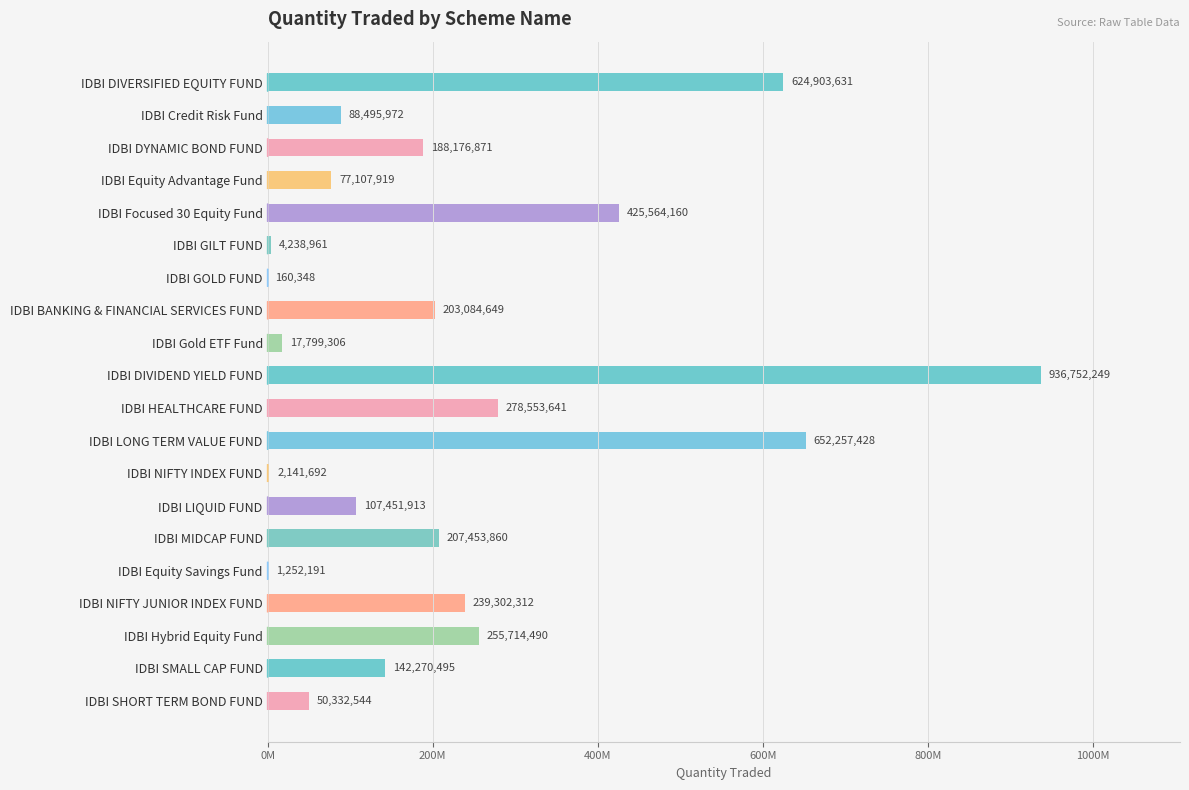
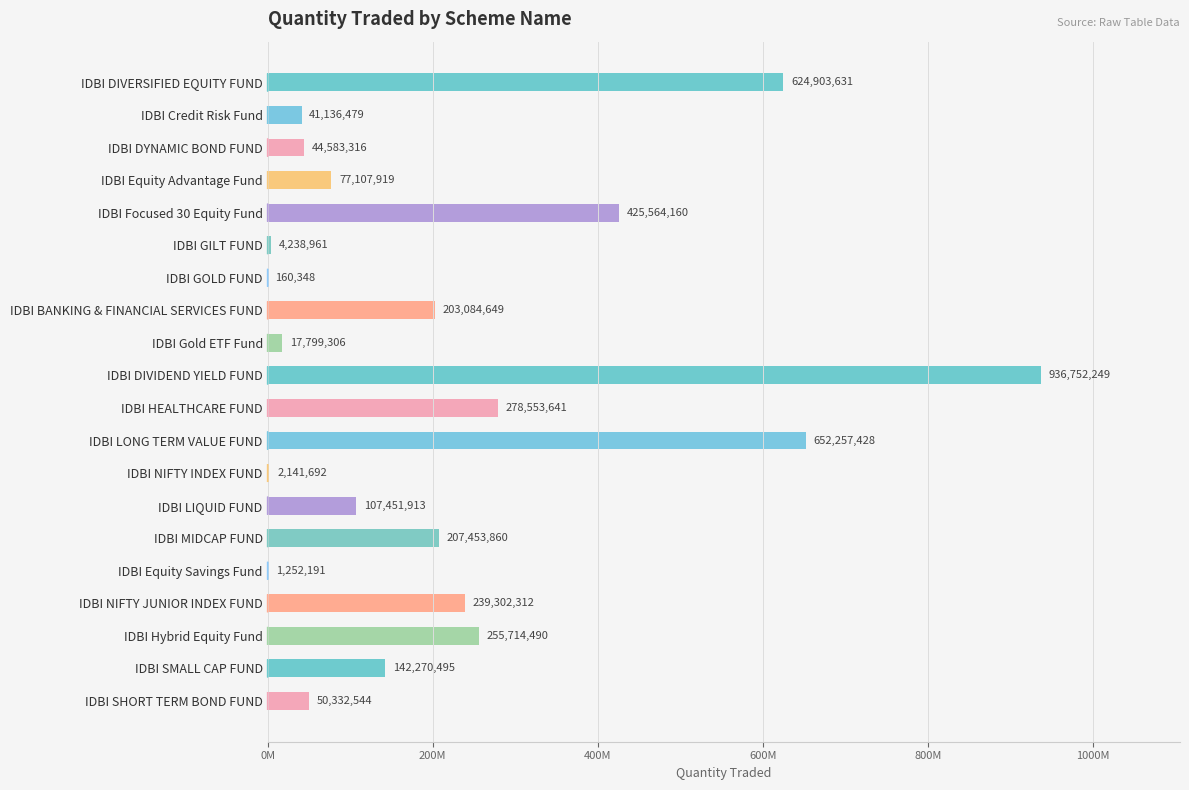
  {
    "IDBI DIVERSIFIED EQUITY FUND": "624,903,631",
-   "IDBI Credit Risk Fund": "88,495,972",
-   "IDBI DYNAMIC BOND FUND": "188,176,871",
+   "IDBI Credit Risk Fund": "41,136,479",
+   "IDBI DYNAMIC BOND FUND": "44,583,316",
    "IDBI Equity Advantage Fund": "77,107,919",
    "IDBI Focused 30 Equity Fund": "425,564,160",
    "IDBI GILT FUND": "4,238,961",
    "IDBI GOLD FUND": "160,348",
    "IDBI BANKING & FINANCIAL SERVICES FUND": "203,084,649",
    "IDBI Gold ETF Fund": "17,799,306",
    "IDBI DIVIDEND YIELD FUND": "936,752,249",
    "IDBI HEALTHCARE FUND": "278,553,641",
    "IDBI LONG TERM VALUE FUND": "652,257,428",
    "IDBI NIFTY INDEX FUND": "2,141,692",
    "IDBI LIQUID FUND": "107,451,913",
    "IDBI MIDCAP FUND": "207,453,860",
    "IDBI Equity Savings Fund": "1,252,191",
    "IDBI NIFTY JUNIOR INDEX FUND": "239,302,312",
    "IDBI Hybrid Equity Fund": "255,714,490",
    "IDBI SMALL CAP FUND": "142,270,495",
    "IDBI SHORT TERM BOND FUND": "50,332,544"
  }
